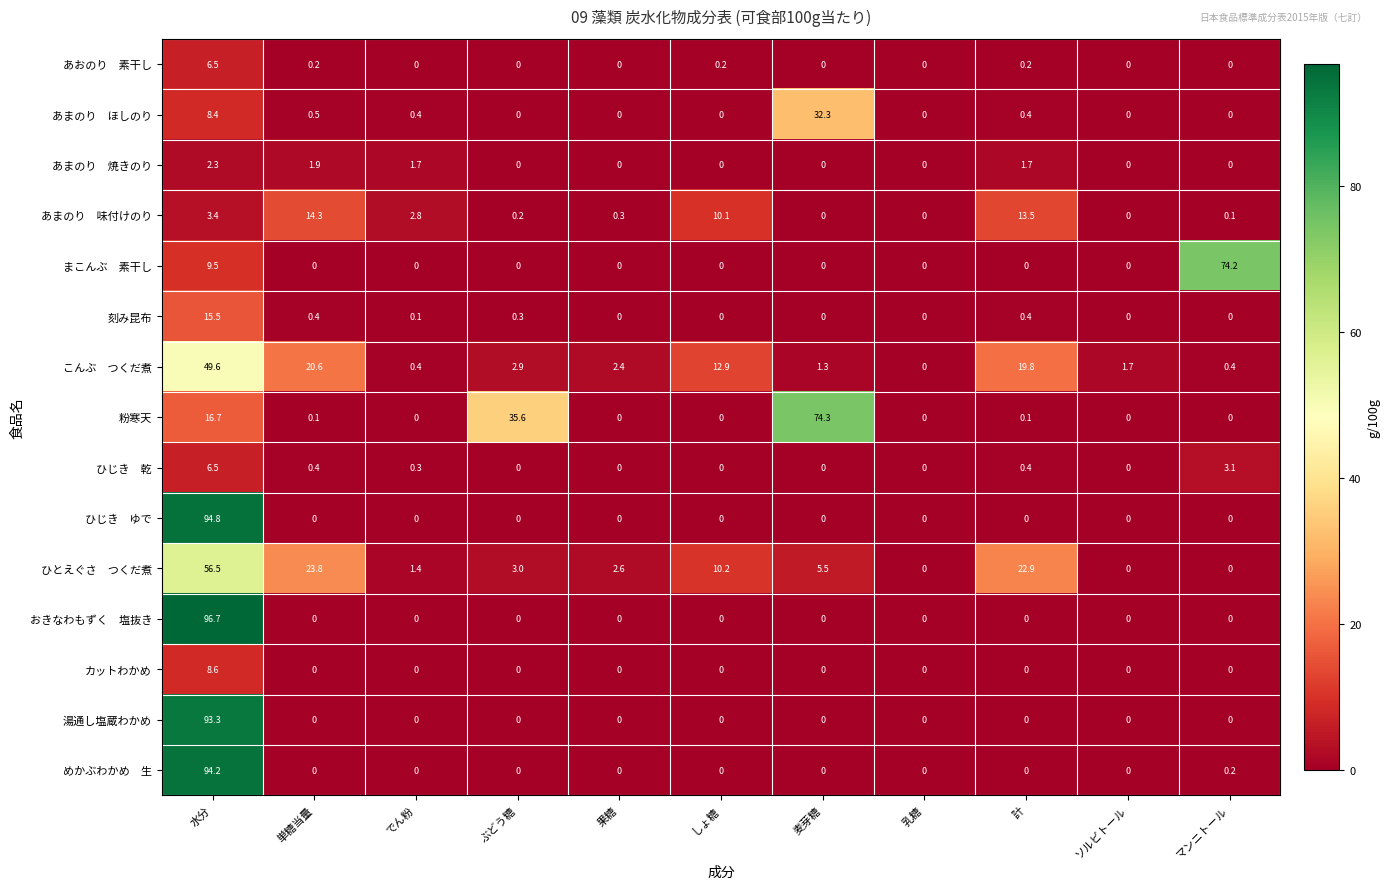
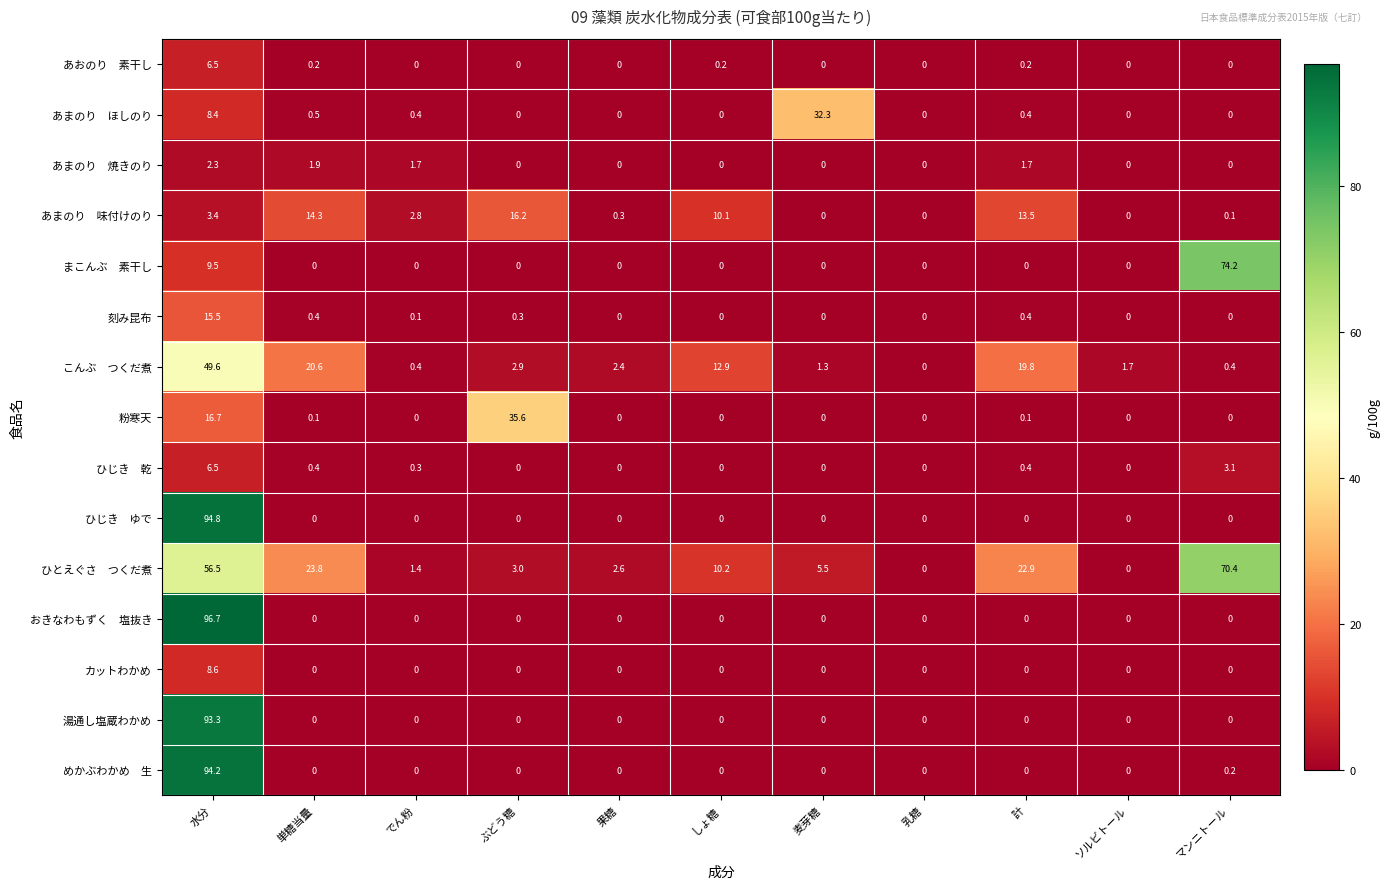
  {
    "あおのり 素干し": {
      "水分": 6.5,
      "単糖当量": 0.2,
      "でん粉": 0,
      "ぶどう糖": 0,
      "果糖": 0,
      "しょ糖": 0.2,
      "麦芽糖": 0,
      "乳糖": 0,
      "計": 0.2,
      "ソルビトール": 0,
      "マンニトール": 0
    },
    "あまのり ほしのり": {
      "水分": 8.4,
      "単糖当量": 0.5,
      "でん粉": 0.4,
      "ぶどう糖": 0,
      "果糖": 0,
      "しょ糖": 0,
      "麦芽糖": 32.3,
      "乳糖": 0,
      "計": 0.4,
      "ソルビトール": 0,
      "マンニトール": 0
    },
    "あまのり 焼きのり": {
      "水分": 2.3,
      "単糖当量": 1.9,
      "でん粉": 1.7,
      "ぶどう糖": 0,
      "果糖": 0,
      "しょ糖": 0,
      "麦芽糖": 0,
      "乳糖": 0,
      "計": 1.7,
      "ソルビトール": 0,
      "マンニトール": 0
    },
    "あまのり 味付けのり": {
      "水分": 3.4,
      "単糖当量": 14.3,
      "でん粉": 2.8,
-     "ぶどう糖": 0.2,
+     "ぶどう糖": 16.2,
      "果糖": 0.3,
      "しょ糖": 10.1,
      "麦芽糖": 0,
      "乳糖": 0,
      "計": 13.5,
      "ソルビトール": 0,
      "マンニトール": 0.1
    },
    "まこんぶ 素干し": {
      "水分": 9.5,
      "単糖当量": 0,
      "でん粉": 0,
      "ぶどう糖": 0,
      "果糖": 0,
      "しょ糖": 0,
      "麦芽糖": 0,
      "乳糖": 0,
      "計": 0,
      "ソルビトール": 0,
      "マンニトール": 74.2
    },
    "刻み昆布": {
      "水分": 15.5,
      "単糖当量": 0.4,
      "でん粉": 0.1,
      "ぶどう糖": 0.3,
      "果糖": 0,
      "しょ糖": 0,
      "麦芽糖": 0,
      "乳糖": 0,
      "計": 0.4,
      "ソルビトール": 0,
      "マンニトール": 0
    },
    "こんぶ つくだ煮": {
      "水分": 49.6,
      "単糖当量": 20.6,
      "でん粉": 0.4,
      "ぶどう糖": 2.9,
      "果糖": 2.4,
      "しょ糖": 12.9,
      "麦芽糖": 1.3,
      "乳糖": 0,
      "計": 19.8,
      "ソルビトール": 1.7,
      "マンニトール": 0.4
    },
    "粉寒天": {
      "水分": 16.7,
      "単糖当量": 0.1,
      "でん粉": 0,
      "ぶどう糖": 35.6,
      "果糖": 0,
      "しょ糖": 0,
-     "麦芽糖": 74.3,
+     "麦芽糖": 0,
      "乳糖": 0,
      "計": 0.1,
      "ソルビトール": 0,
      "マンニトール": 0
    },
    "ひじき 乾": {
      "水分": 6.5,
      "単糖当量": 0.4,
      "でん粉": 0.3,
      "ぶどう糖": 0,
      "果糖": 0,
      "しょ糖": 0,
      "麦芽糖": 0,
      "乳糖": 0,
      "計": 0.4,
      "ソルビトール": 0,
      "マンニトール": 3.1
    },
    "ひじき ゆで": {
      "水分": 94.8,
      "単糖当量": 0,
      "でん粉": 0,
      "ぶどう糖": 0,
      "果糖": 0,
      "しょ糖": 0,
      "麦芽糖": 0,
      "乳糖": 0,
      "計": 0,
      "ソルビトール": 0,
      "マンニトール": 0
    },
    "ひとえぐさ つくだ煮": {
      "水分": 56.5,
      "単糖当量": 23.8,
      "でん粉": 1.4,
      "ぶどう糖": 3.0,
      "果糖": 2.6,
      "しょ糖": 10.2,
      "麦芽糖": 5.5,
      "乳糖": 0,
      "計": 22.9,
      "ソルビトール": 0,
-     "マンニトール": 0
+     "マンニトール": 70.4
    },
    "おきなわもずく 塩抜き": {
      "水分": 96.7,
      "単糖当量": 0,
      "でん粉": 0,
      "ぶどう糖": 0,
      "果糖": 0,
      "しょ糖": 0,
      "麦芽糖": 0,
      "乳糖": 0,
      "計": 0,
      "ソルビトール": 0,
      "マンニトール": 0
    },
    "カットわかめ": {
      "水分": 8.6,
      "単糖当量": 0,
      "でん粉": 0,
      "ぶどう糖": 0,
      "果糖": 0,
      "しょ糖": 0,
      "麦芽糖": 0,
      "乳糖": 0,
      "計": 0,
      "ソルビトール": 0,
      "マンニトール": 0
    },
    "湯通し塩蔵わかめ": {
      "水分": 93.3,
      "単糖当量": 0,
      "でん粉": 0,
      "ぶどう糖": 0,
      "果糖": 0,
      "しょ糖": 0,
      "麦芽糖": 0,
      "乳糖": 0,
      "計": 0,
      "ソルビトール": 0,
      "マンニトール": 0
    },
    "めかぶわかめ 生": {
      "水分": 94.2,
      "単糖当量": 0,
      "でん粉": 0,
      "ぶどう糖": 0,
      "果糖": 0,
      "しょ糖": 0,
      "麦芽糖": 0,
      "乳糖": 0,
      "計": 0,
      "ソルビトール": 0,
      "マンニトール": 0.2
    }
  }
